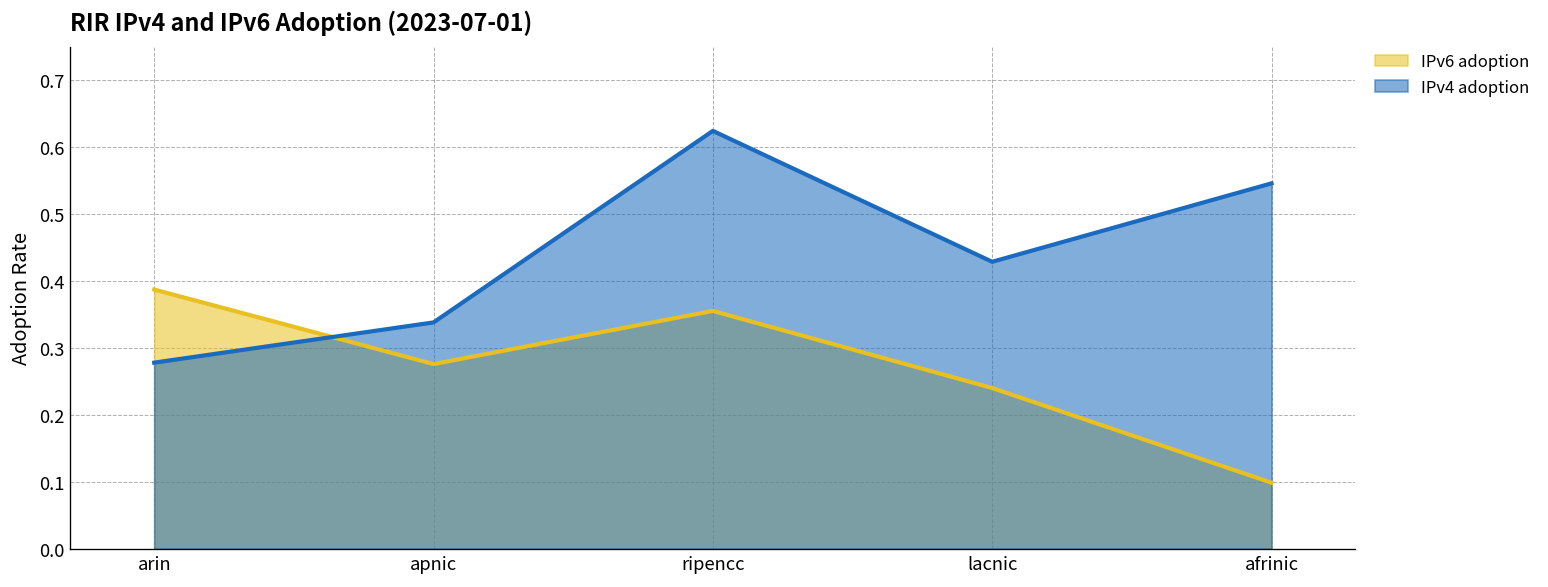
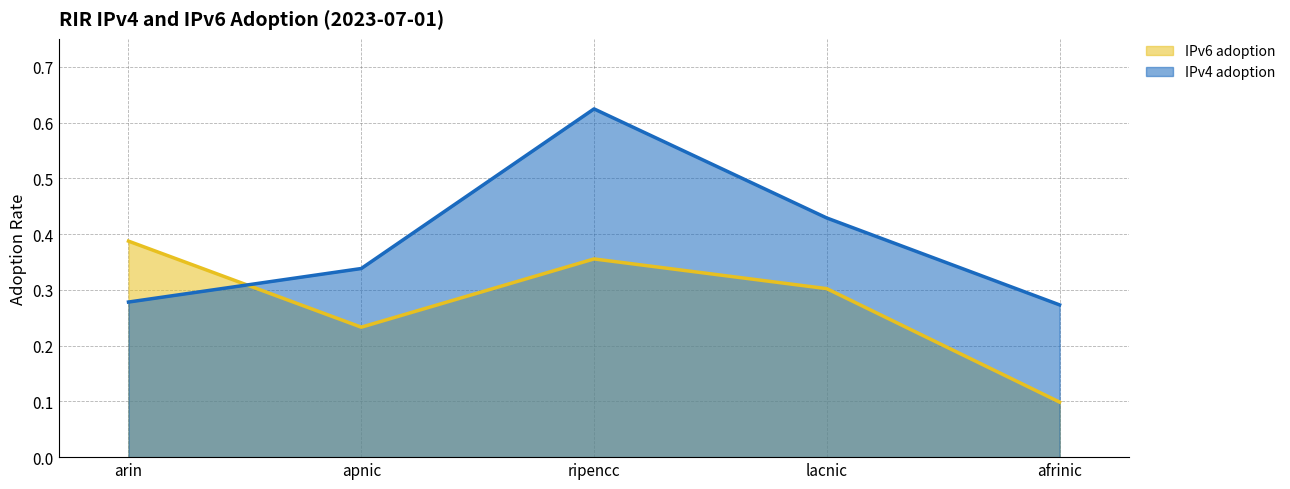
  {
    "IPv6 adoption": {
      "arin": 0.39,
-     "apnic": 0.28,
+     "apnic": 0.23,
      "ripencc": 0.36,
-     "lacnic": 0.24,
+     "lacnic": 0.30,
      "afrinic": 0.10
    },
    "IPv4 adoption": {
      "arin": 0.28,
      "apnic": 0.34,
      "ripencc": 0.62,
      "lacnic": 0.43,
-     "afrinic": 0.55
+     "afrinic": 0.27
    }
  }
